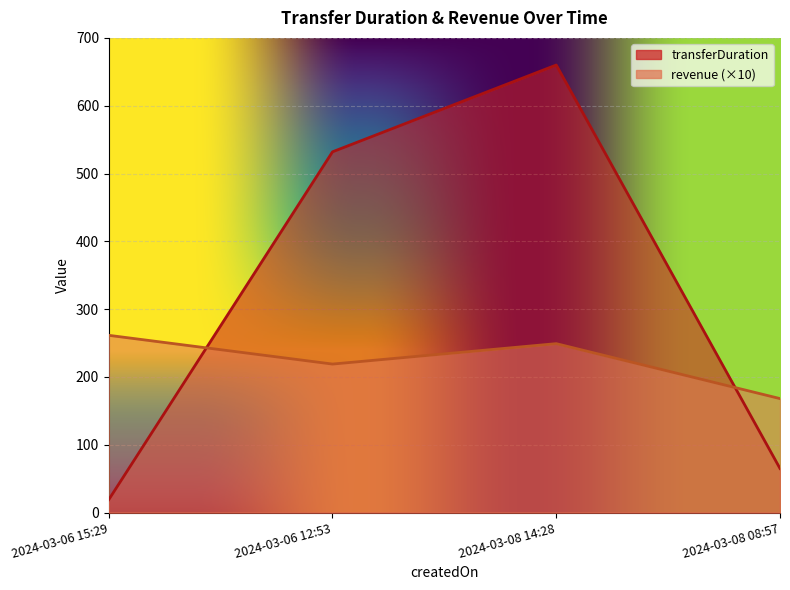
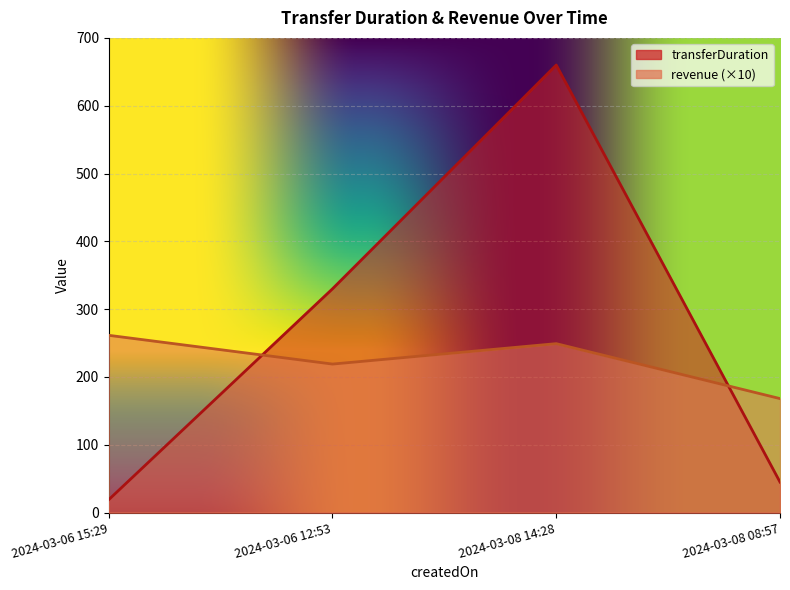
  {
    "transferDuration": {
      "2024-03-06 15:29": 20,
-     "2024-03-06 12:53": 530,
+     "2024-03-06 12:53": 330,
      "2024-03-08 14:28": 660,
-     "2024-03-08 08:57": 70
+     "2024-03-08 08:57": 50
    },
    "revenue (×10)": {
      "2024-03-06 15:29": 260,
      "2024-03-06 12:53": 220,
      "2024-03-08 14:28": 250,
      "2024-03-08 08:57": 170
    }
  }
